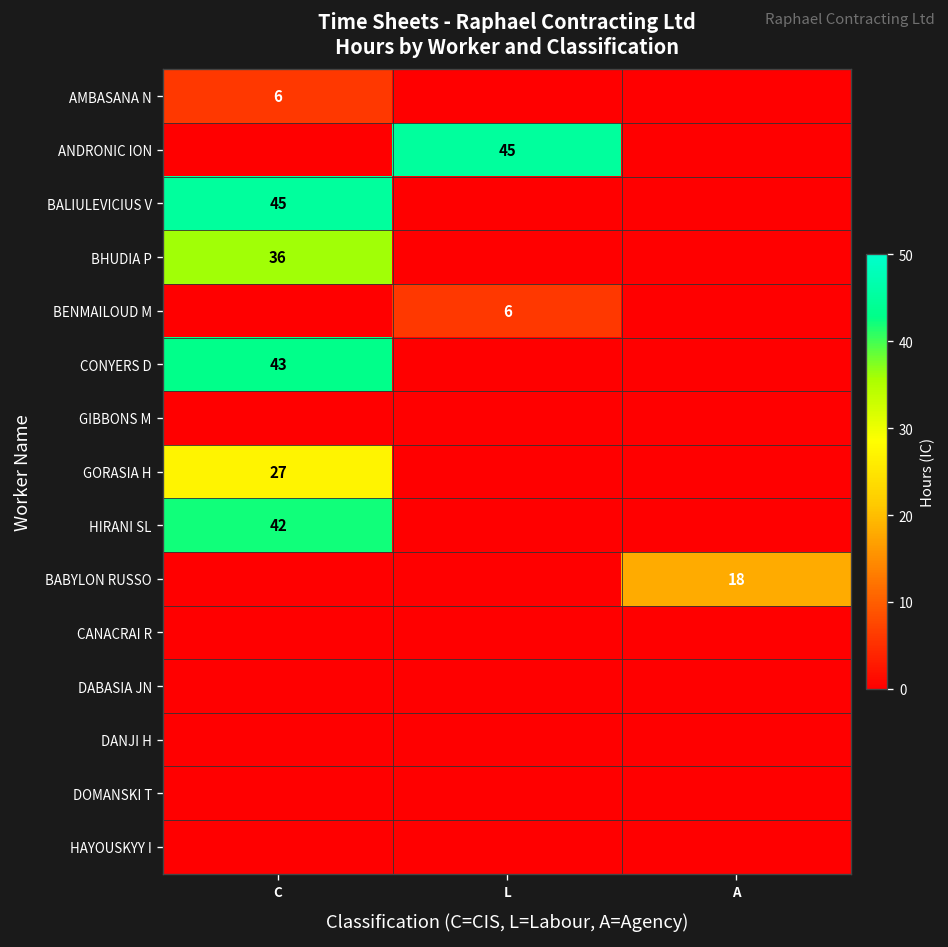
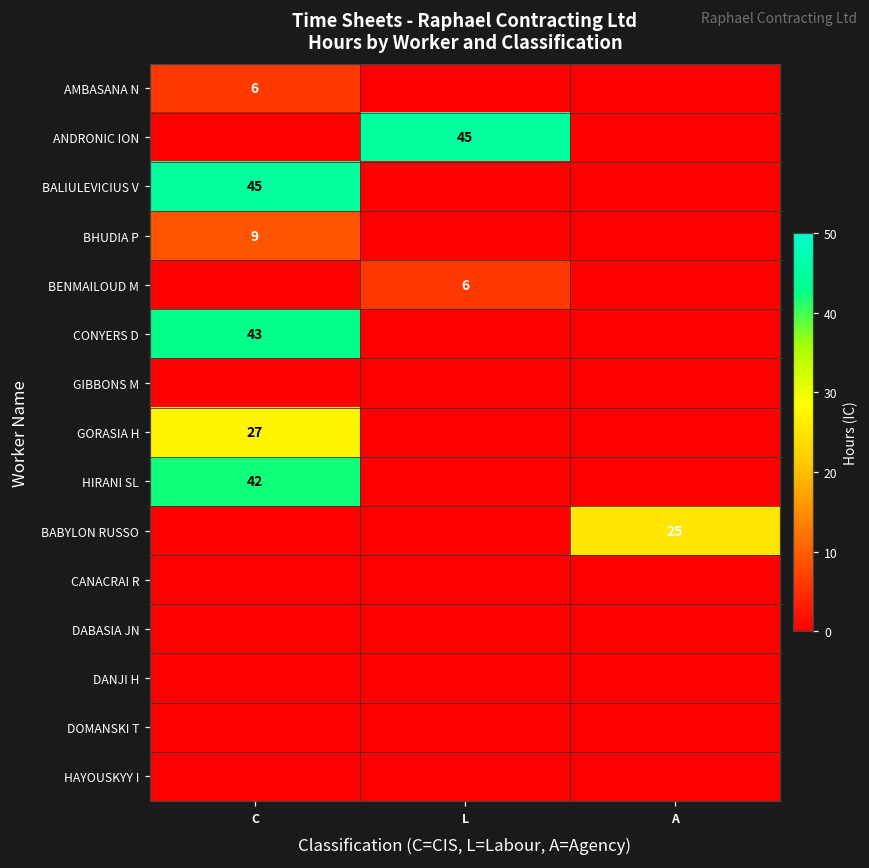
  {
    "AMBASANA N": {
      "C": 6
    },
    "ANDRONIC ION": {
      "L": 45
    },
    "BALIULEVICIUS V": {
      "C": 45
    },
    "BHUDIA P": {
-     "C": 36
+     "C": 9
    },
    "BENMAILOUD M": {
      "L": 6
    },
    "CONYERS D": {
      "C": 43
    },
    "GORASIA H": {
      "C": 27
    },
    "HIRANI SL": {
      "C": 42
    },
    "BABYLON RUSSO": {
-     "A": 18
+     "A": 25
    }
  }
